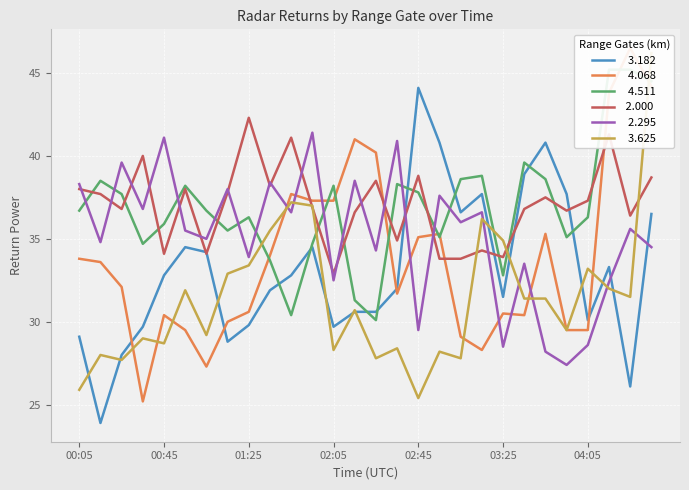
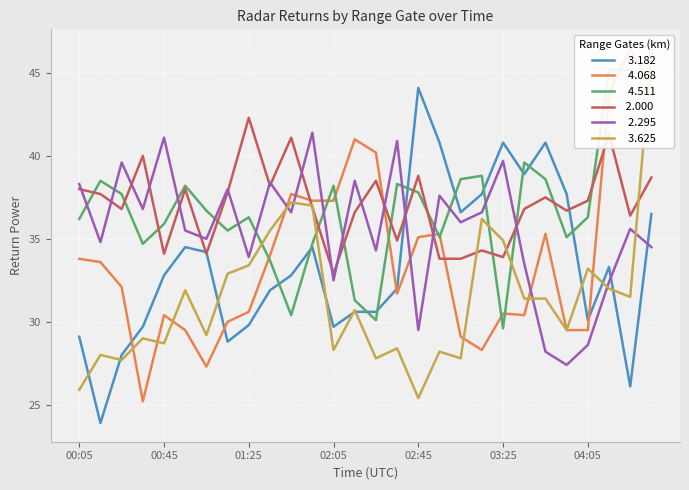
  {
    "3.182": {
      "00:05": 29.1,
      "00:45": 32.8,
      "01:25": 29.8,
      "02:05": 29.7,
      "02:45": 44.1,
-     "03:25": 31.5,
+     "03:25": 40.8,
      "04:05": 30.1
    },
    "4.511": {
-     "00:05": 36.7,
+     "00:05": 36.2,
      "00:45": 35.9,
      "01:25": 36.3,
      "02:05": 38.2,
      "02:45": 37.8,
-     "03:25": 32.8,
+     "03:25": 29.6,
      "04:05": 36.3
    },
    "2.295": {
      "00:05": 38.3,
      "00:45": 41.1,
      "01:25": 33.9,
      "02:05": 32.5,
      "02:45": 29.5,
-     "03:25": 28.5,
+     "03:25": 39.7,
      "04:05": 28.6
    }
  }
